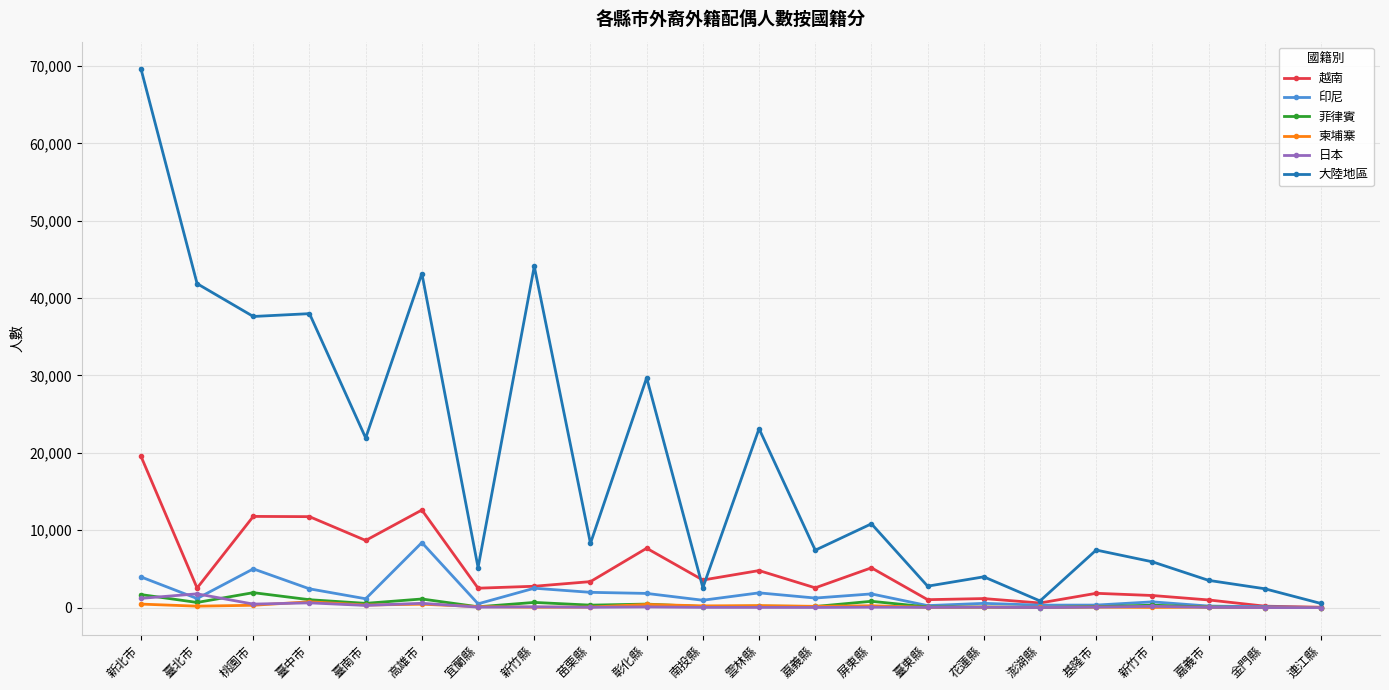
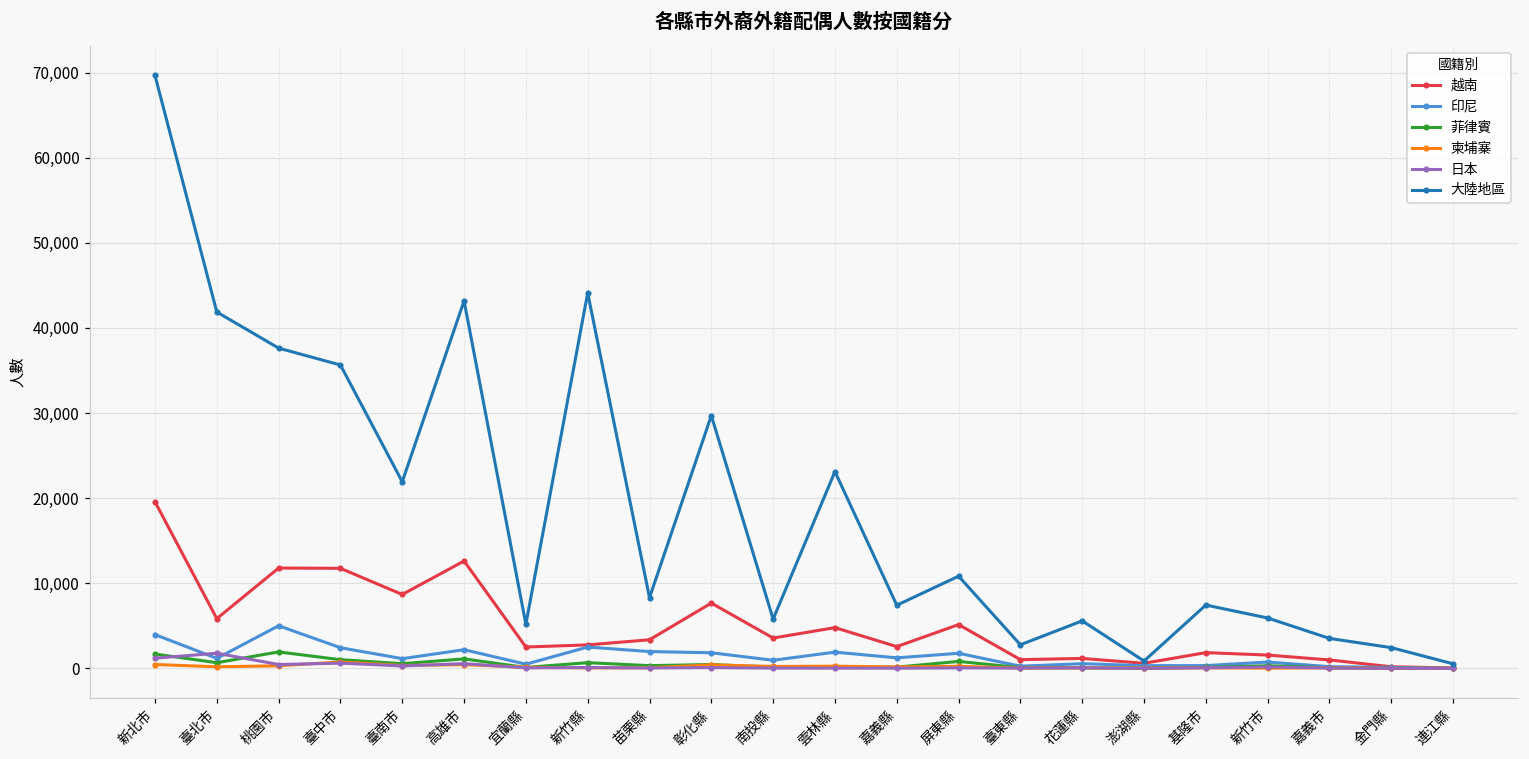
  {
    "越南": {
      "新北市": "20,000",
-     "臺北市": "3,000",
+     "臺北市": "6,000",
      "桃園市": "12,000",
      "臺中市": "12,000",
      "臺南市": "9,000",
      "高雄市": "13,000",
      "宜蘭縣": "3,000",
      "苗栗縣": "3,000",
      "彰化縣": "8,000",
      "南投縣": "4,000",
      "雲林縣": "5,000",
      "嘉義縣": "3,000",
      "屏東縣": "5,000",
      "臺東縣": "1,000",
      "花蓮縣": "1,000",
      "基隆市": "2,000",
      "新竹市": "2,000",
      "嘉義市": "1,000"
    },
    "印尼": {
      "新北市": "4,000",
      "臺北市": "1,000",
      "桃園市": "5,000",
      "臺中市": "2,000",
      "臺南市": "1,000",
-     "高雄市": "8,000",
+     "高雄市": "2,000",
      "宜蘭縣": "0",
      "苗栗縣": "2,000",
      "彰化縣": "2,000",
      "南投縣": "1,000",
      "雲林縣": "2,000",
      "嘉義縣": "1,000",
      "屏東縣": "2,000",
      "花蓮縣": "1,000",
      "新竹市": "1,000"
    },
    "菲律賓": {
      "新北市": "2,000",
      "臺北市": "1,000",
      "桃園市": "2,000",
      "高雄市": "1,000",
      "新竹縣": "1,000",
      "屏東縣": "1,000"
    },
    "柬埔寨": {
      "新北市": "0",
      "臺北市": "0"
    },
    "日本": {
      "新北市": "1,000",
      "臺北市": "2,000"
    },
    "大陸地區": {
      "新北市": "70,000",
      "臺北市": "42,000",
      "桃園市": "38,000",
-     "臺中市": "38,000",
+     "臺中市": "36,000",
      "臺南市": "22,000",
      "高雄市": "43,000",
      "宜蘭縣": "5,000",
      "新竹縣": "44,000",
      "苗栗縣": "8,000",
      "彰化縣": "30,000",
-     "南投縣": "3,000",
+     "南投縣": "6,000",
      "雲林縣": "23,000",
      "嘉義縣": "7,000",
      "屏東縣": "11,000",
      "臺東縣": "3,000",
-     "花蓮縣": "4,000",
+     "花蓮縣": "6,000",
      "基隆市": "7,000",
      "新竹市": "6,000",
      "嘉義市": "4,000",
      "金門縣": "2,000",
      "連江縣": "1,000"
    }
  }
